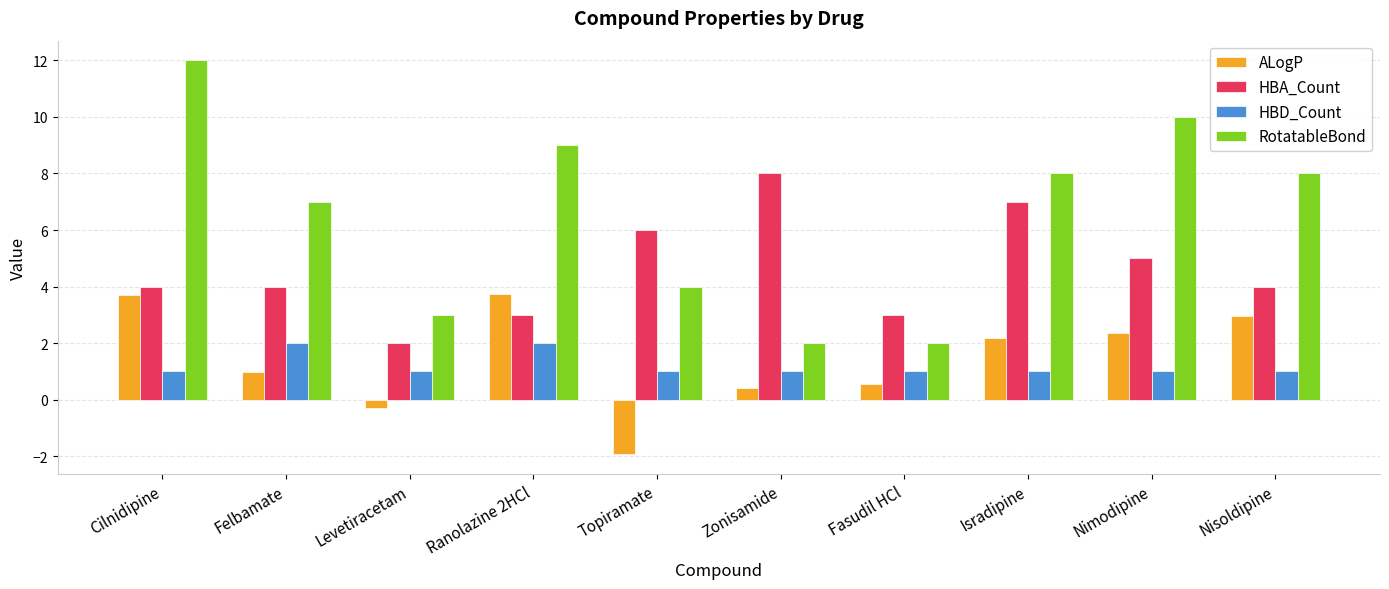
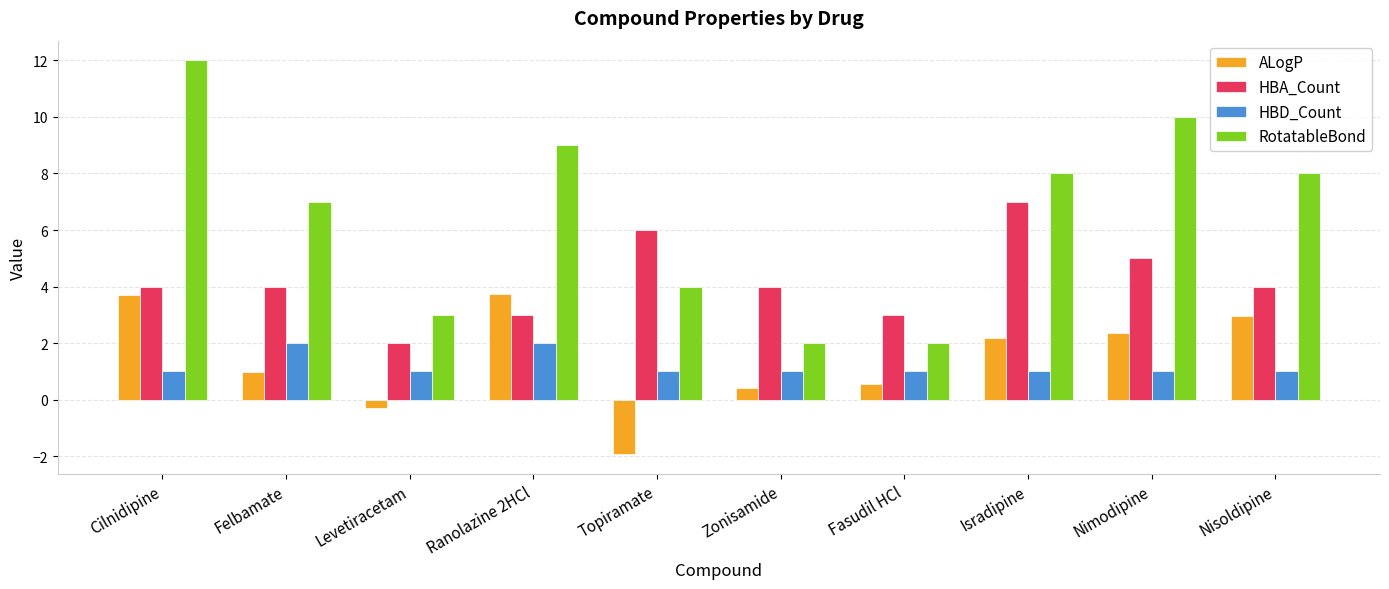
  {
    "ALogP": {
      "Cilnidipine": 3.7,
      "Felbamate": 1,
      "Levetiracetam": -0.3,
      "Ranolazine 2HCl": 3.8,
      "Topiramate": -2,
      "Zonisamide": 0.4,
      "Fasudil HCl": 0.6,
      "Isradipine": 2.2,
      "Nimodipine": 2.4,
      "Nisoldipine": 3
    },
    "HBA_Count": {
      "Cilnidipine": 4,
      "Felbamate": 4,
      "Levetiracetam": 2,
      "Ranolazine 2HCl": 3,
      "Topiramate": 6,
-     "Zonisamide": 8,
+     "Zonisamide": 4,
      "Fasudil HCl": 3,
      "Isradipine": 7,
      "Nimodipine": 5,
      "Nisoldipine": 4
    },
    "HBD_Count": {
      "Cilnidipine": 1,
      "Felbamate": 2,
      "Levetiracetam": 1,
      "Ranolazine 2HCl": 2,
      "Topiramate": 1,
      "Zonisamide": 1,
      "Fasudil HCl": 1,
      "Isradipine": 1,
      "Nimodipine": 1,
      "Nisoldipine": 1
    },
    "RotatableBond": {
      "Cilnidipine": 12,
      "Felbamate": 7,
      "Levetiracetam": 3,
      "Ranolazine 2HCl": 9,
      "Topiramate": 4,
      "Zonisamide": 2,
      "Fasudil HCl": 2,
      "Isradipine": 8,
      "Nimodipine": 10,
      "Nisoldipine": 8
    }
  }
